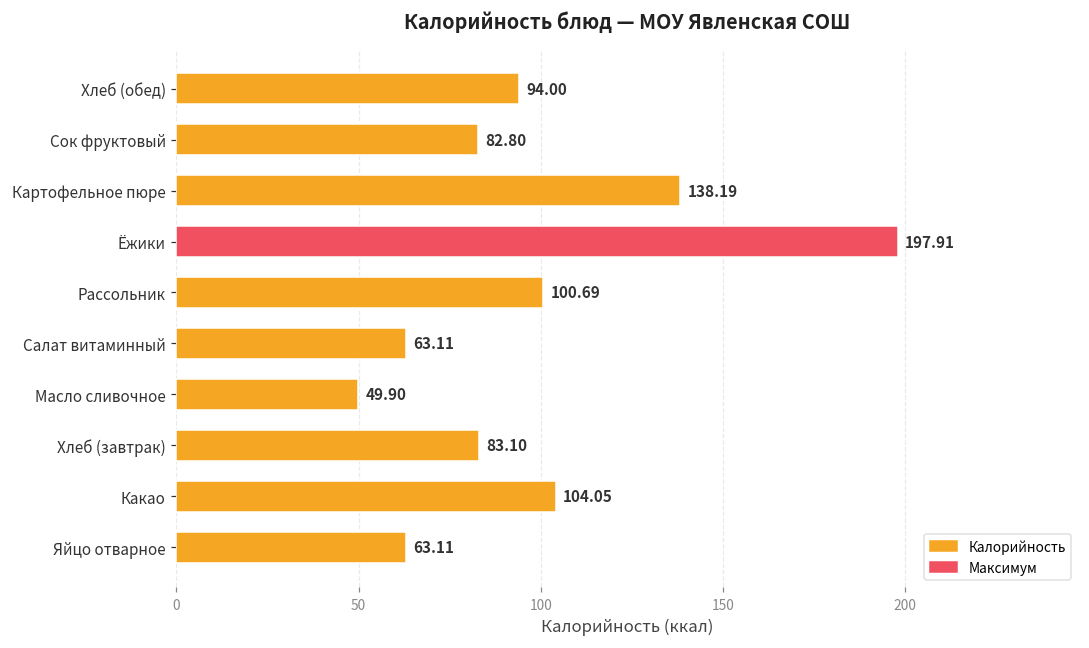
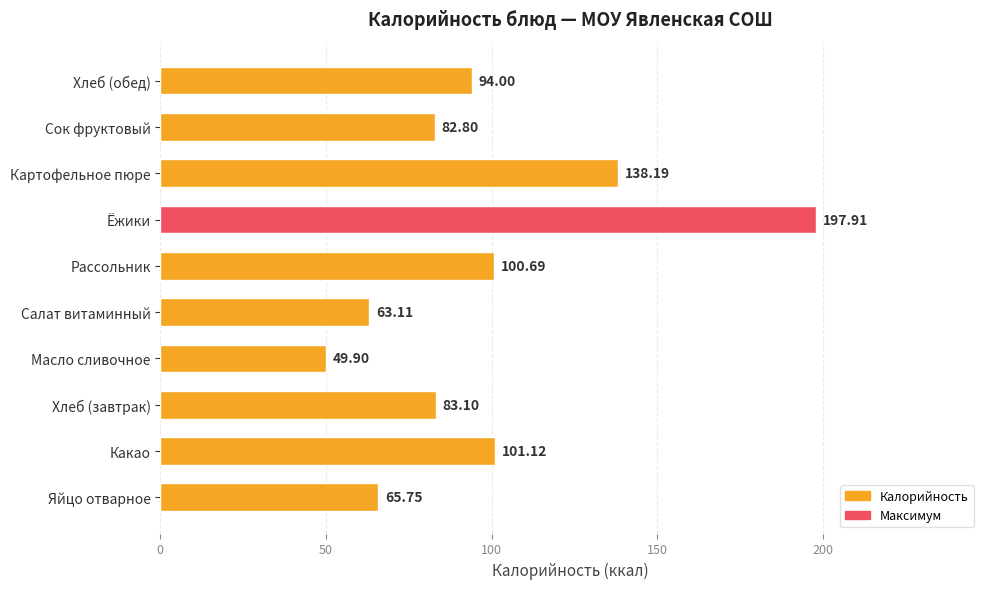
  {
    "Хлеб (обед)": 94.00,
    "Сок фруктовый": 82.80,
    "Картофельное пюре": 138.19,
    "Ёжики": 197.91,
    "Рассольник": 100.69,
    "Салат витаминный": 63.11,
    "Масло сливочное": 49.90,
    "Хлеб (завтрак)": 83.10,
-   "Какао": 104.05,
-   "Яйцо отварное": 63.11
+   "Какао": 101.12,
+   "Яйцо отварное": 65.75
  }
